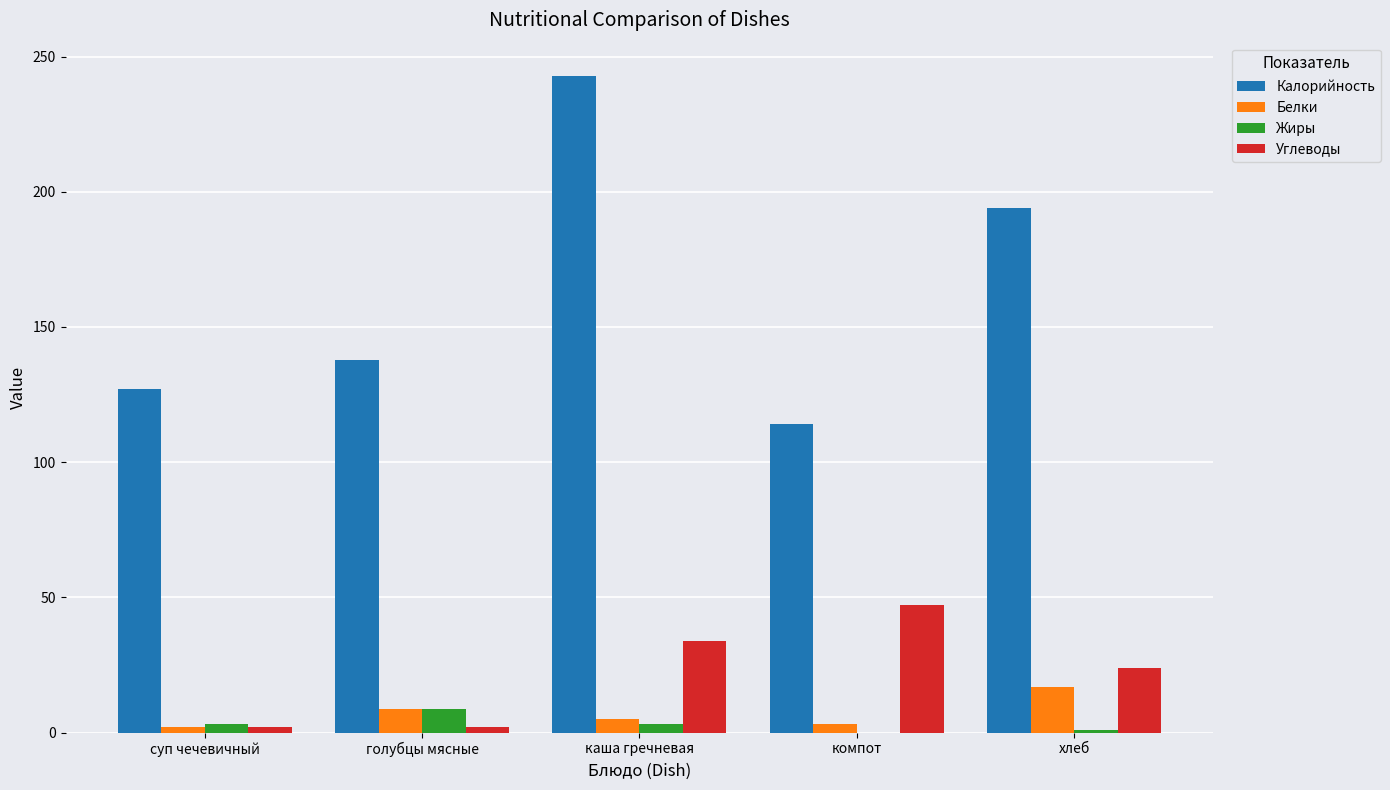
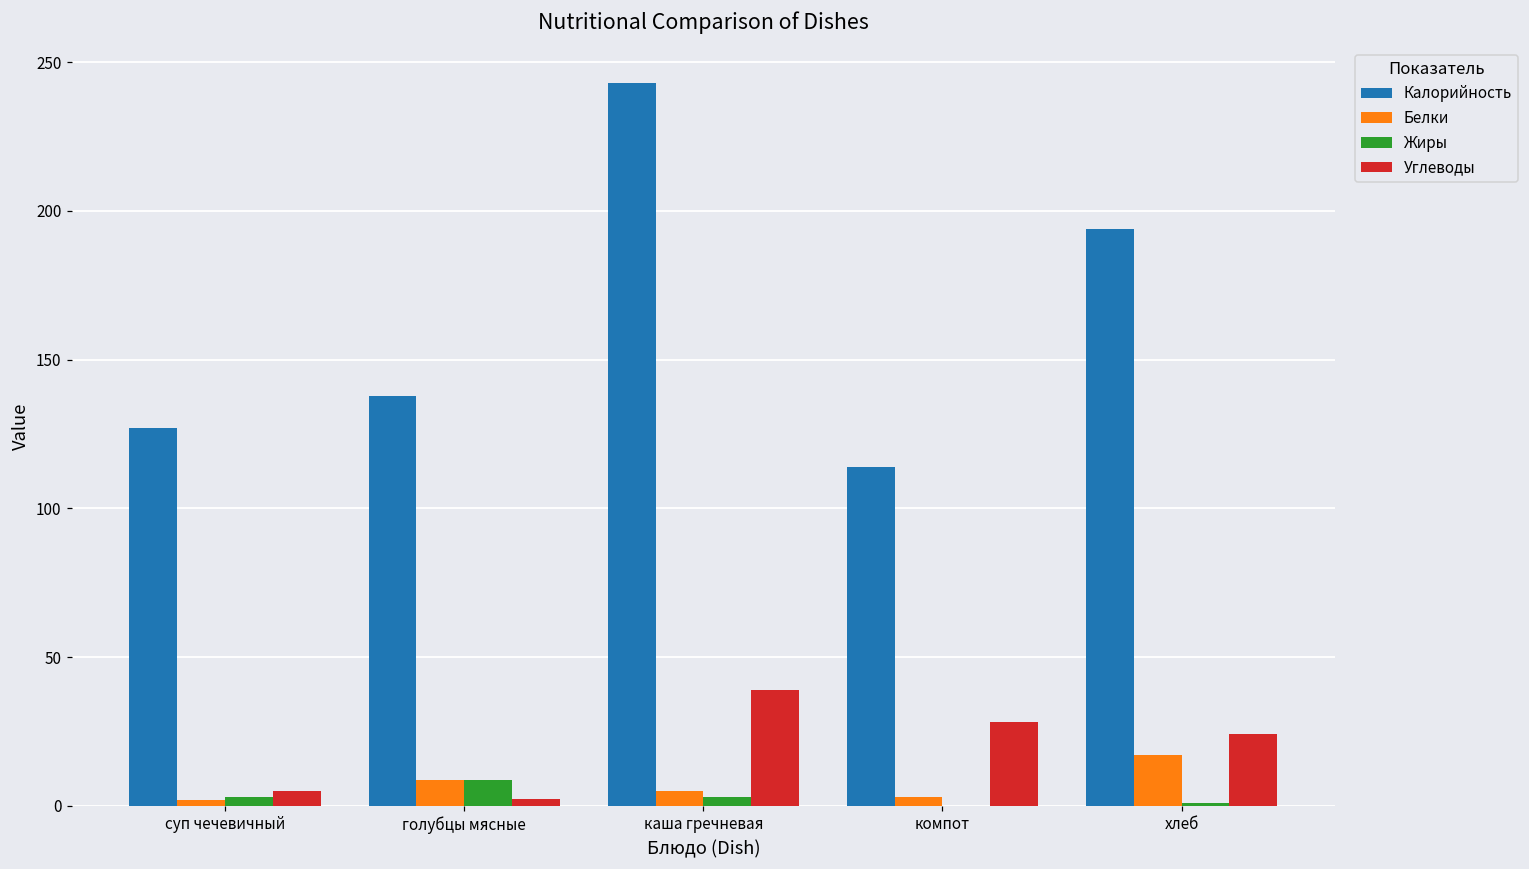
  {
    "Калорийность": {
      "суп чечевичный": 127,
      "голубцы мясные": 138,
      "каша гречневая": 243,
      "компот": 114,
      "хлеб": 194
    },
    "Белки": {
      "суп чечевичный": 2,
      "голубцы мясные": 9,
      "каша гречневая": 5,
      "компот": 3,
      "хлеб": 17
    },
    "Жиры": {
      "суп чечевичный": 3,
      "голубцы мясные": 9,
      "каша гречневая": 3,
      "компот": 0,
      "хлеб": 1
    },
    "Углеводы": {
-     "суп чечевичный": 2,
+     "суп чечевичный": 5,
      "голубцы мясные": 2,
-     "каша гречневая": 34,
-     "компот": 47,
+     "каша гречневая": 39,
+     "компот": 28,
      "хлеб": 24
    }
  }
